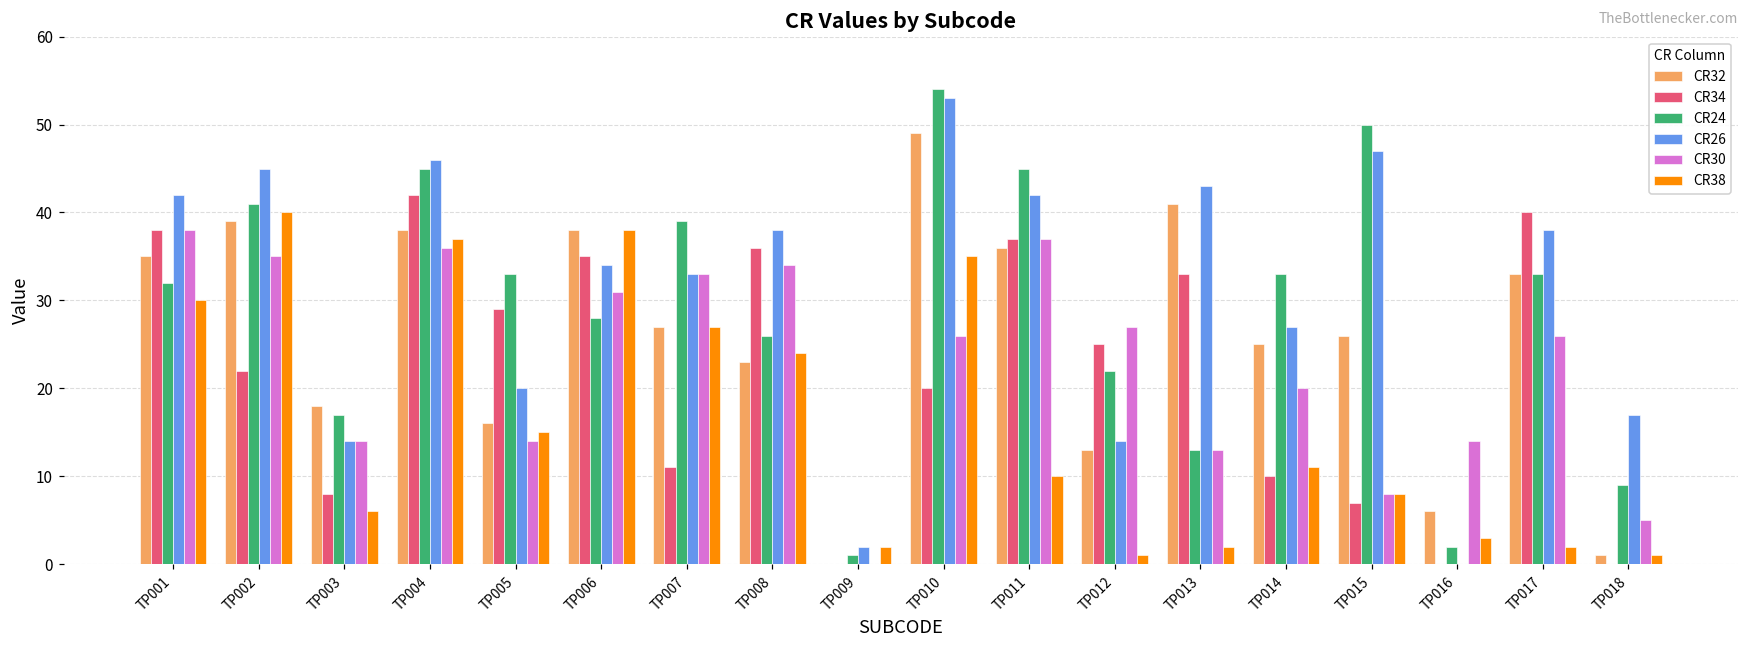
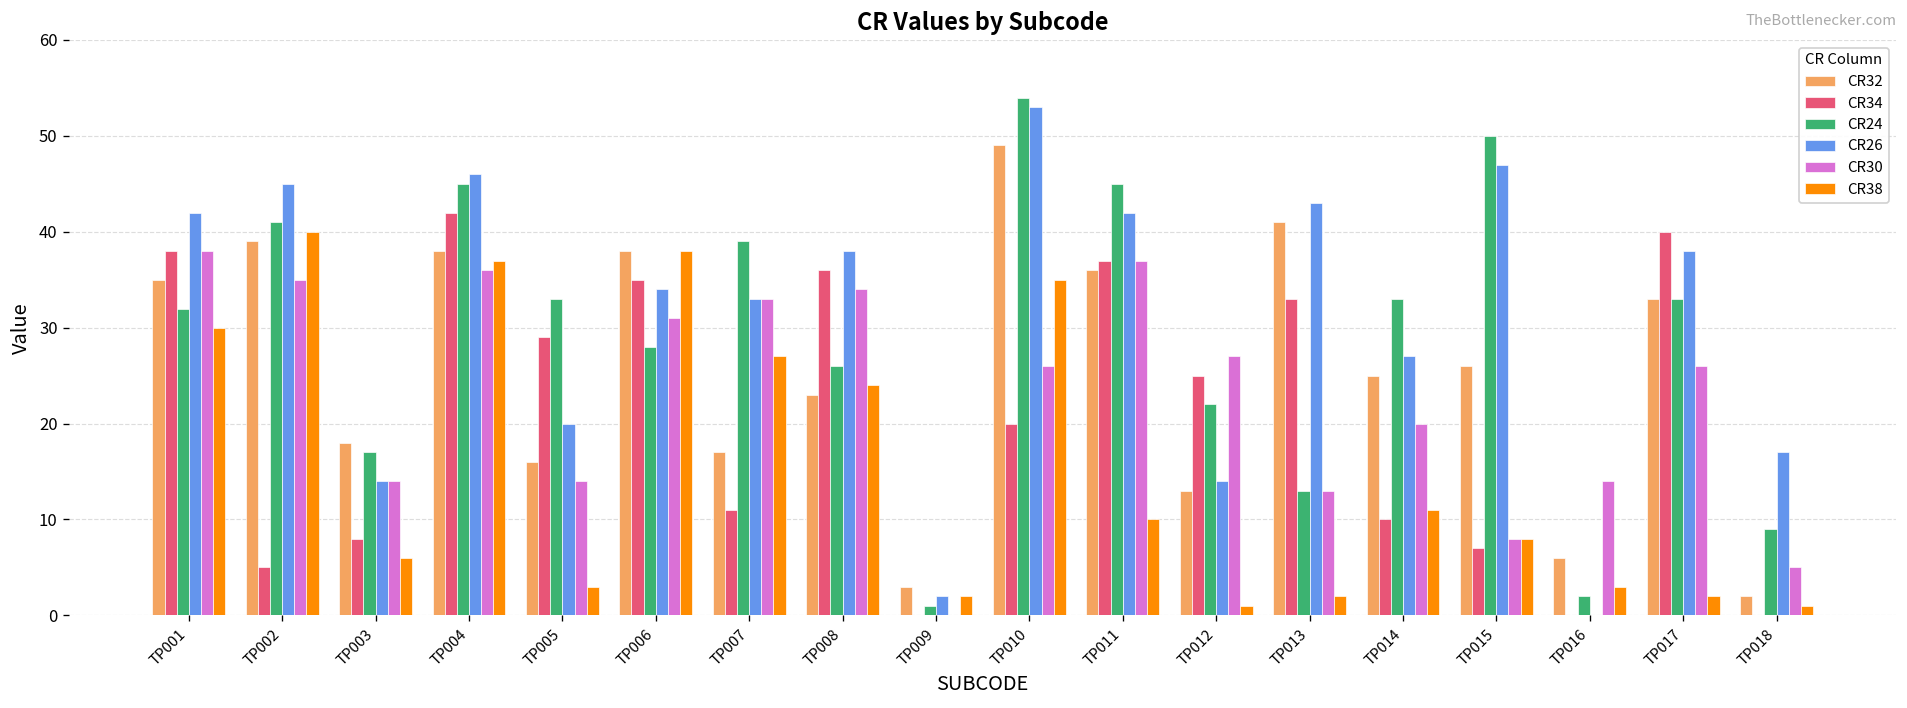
  {
    "CR32": {
      "TP001": 35,
      "TP002": 39,
      "TP003": 18,
      "TP004": 38,
      "TP005": 16,
      "TP006": 38,
-     "TP007": 27,
+     "TP007": 17,
      "TP008": 23,
-     "TP009": 0,
+     "TP009": 3,
      "TP010": 49,
      "TP011": 36,
      "TP012": 13,
      "TP013": 41,
      "TP014": 25,
      "TP015": 26,
      "TP016": 6,
      "TP017": 33,
-     "TP018": 1
+     "TP018": 2
    },
    "CR34": {
      "TP001": 38,
-     "TP002": 22,
+     "TP002": 5,
      "TP003": 8,
      "TP004": 42,
      "TP005": 29,
      "TP006": 35,
      "TP007": 11,
      "TP008": 36,
      "TP009": 0,
      "TP010": 20,
      "TP011": 37,
      "TP012": 25,
      "TP013": 33,
      "TP014": 10,
      "TP015": 7,
      "TP016": 0,
      "TP017": 40,
      "TP018": 0
    },
    "CR24": {
      "TP001": 32,
      "TP002": 41,
      "TP003": 17,
      "TP004": 45,
      "TP005": 33,
      "TP006": 28,
      "TP007": 39,
      "TP008": 26,
      "TP009": 1,
      "TP010": 54,
      "TP011": 45,
      "TP012": 22,
      "TP013": 13,
      "TP014": 33,
      "TP015": 50,
      "TP016": 2,
      "TP017": 33,
      "TP018": 9
    },
    "CR26": {
      "TP001": 42,
      "TP002": 45,
      "TP003": 14,
      "TP004": 46,
      "TP005": 20,
      "TP006": 34,
      "TP007": 33,
      "TP008": 38,
      "TP009": 2,
      "TP010": 53,
      "TP011": 42,
      "TP012": 14,
      "TP013": 43,
      "TP014": 27,
      "TP015": 47,
      "TP016": 0,
      "TP017": 38,
      "TP018": 17
    },
    "CR30": {
      "TP001": 38,
      "TP002": 35,
      "TP003": 14,
      "TP004": 36,
      "TP005": 14,
      "TP006": 31,
      "TP007": 33,
      "TP008": 34,
      "TP009": 0,
      "TP010": 26,
      "TP011": 37,
      "TP012": 27,
      "TP013": 13,
      "TP014": 20,
      "TP015": 8,
      "TP016": 14,
      "TP017": 26,
      "TP018": 5
    },
    "CR38": {
      "TP001": 30,
      "TP002": 40,
      "TP003": 6,
      "TP004": 37,
-     "TP005": 15,
+     "TP005": 3,
      "TP006": 38,
      "TP007": 27,
      "TP008": 24,
      "TP009": 2,
      "TP010": 35,
      "TP011": 10,
      "TP012": 1,
      "TP013": 2,
      "TP014": 11,
      "TP015": 8,
      "TP016": 3,
      "TP017": 2,
      "TP018": 1
    }
  }
